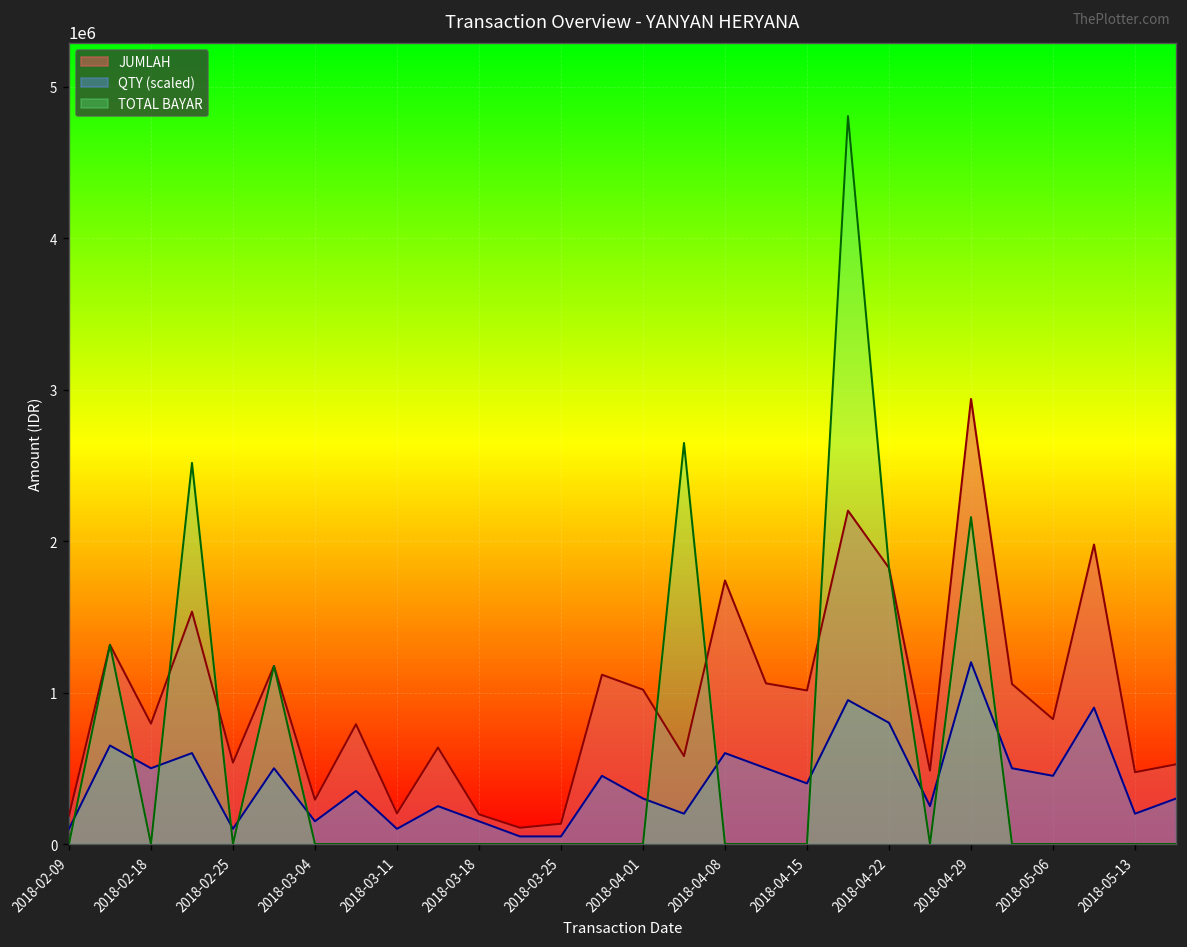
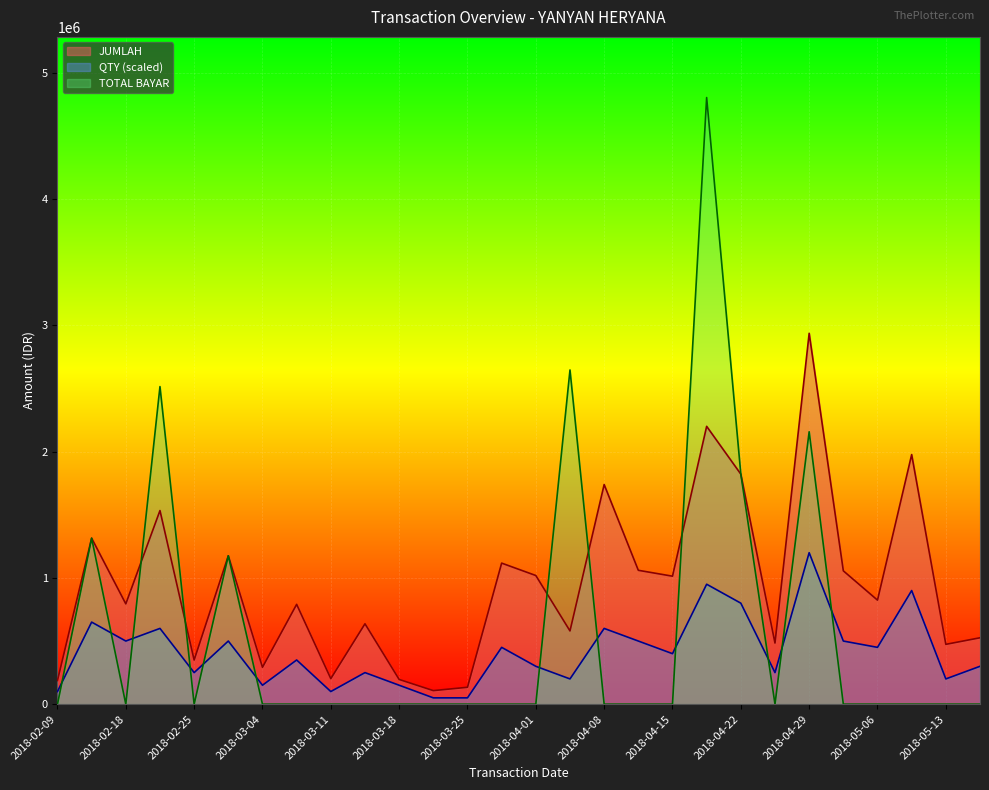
  {
    "JUMLAH": {
      "2018-02-09": 190000,
      "2018-02-18": 790000,
-     "2018-02-25": 540000,
+     "2018-02-25": 350000,
      "2018-03-04": 290000,
      "2018-03-11": 200000,
      "2018-03-18": 200000,
      "2018-03-25": 130000,
      "2018-04-01": 1020000,
      "2018-04-08": 1740000,
      "2018-04-15": 1010000,
      "2018-04-29": 2940000,
      "2018-05-06": 820000,
      "2018-05-13": 470000
    },
    "QTY (scaled)": {
      "2018-02-09": 100000,
      "2018-02-18": 500000,
-     "2018-02-25": 100000,
+     "2018-02-25": 250000,
      "2018-03-04": 150000,
      "2018-03-11": 100000,
      "2018-03-18": 150000,
      "2018-03-25": 50000,
      "2018-04-01": 300000,
      "2018-04-08": 600000,
      "2018-04-15": 400000,
      "2018-04-22": 800000,
      "2018-04-29": 1200000,
      "2018-05-06": 450000,
      "2018-05-13": 200000
    },
    "TOTAL BAYAR": {
      "2018-02-09": 0,
      "2018-02-18": 0,
      "2018-02-25": 0,
      "2018-03-04": 0,
      "2018-03-11": 0,
      "2018-03-18": 0,
      "2018-03-25": 0,
      "2018-04-01": 0,
      "2018-04-08": 0,
      "2018-04-15": 0,
      "2018-04-29": 2160000,
      "2018-05-06": 0,
      "2018-05-13": 0
    }
  }
